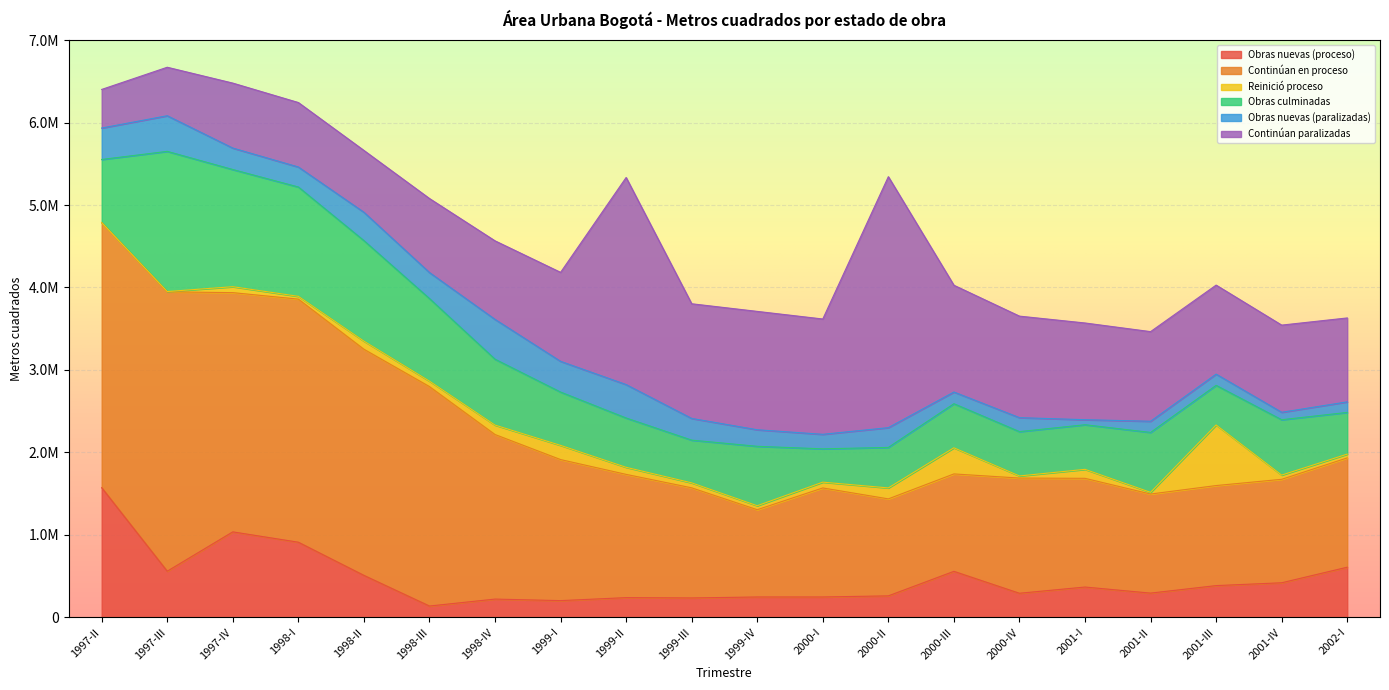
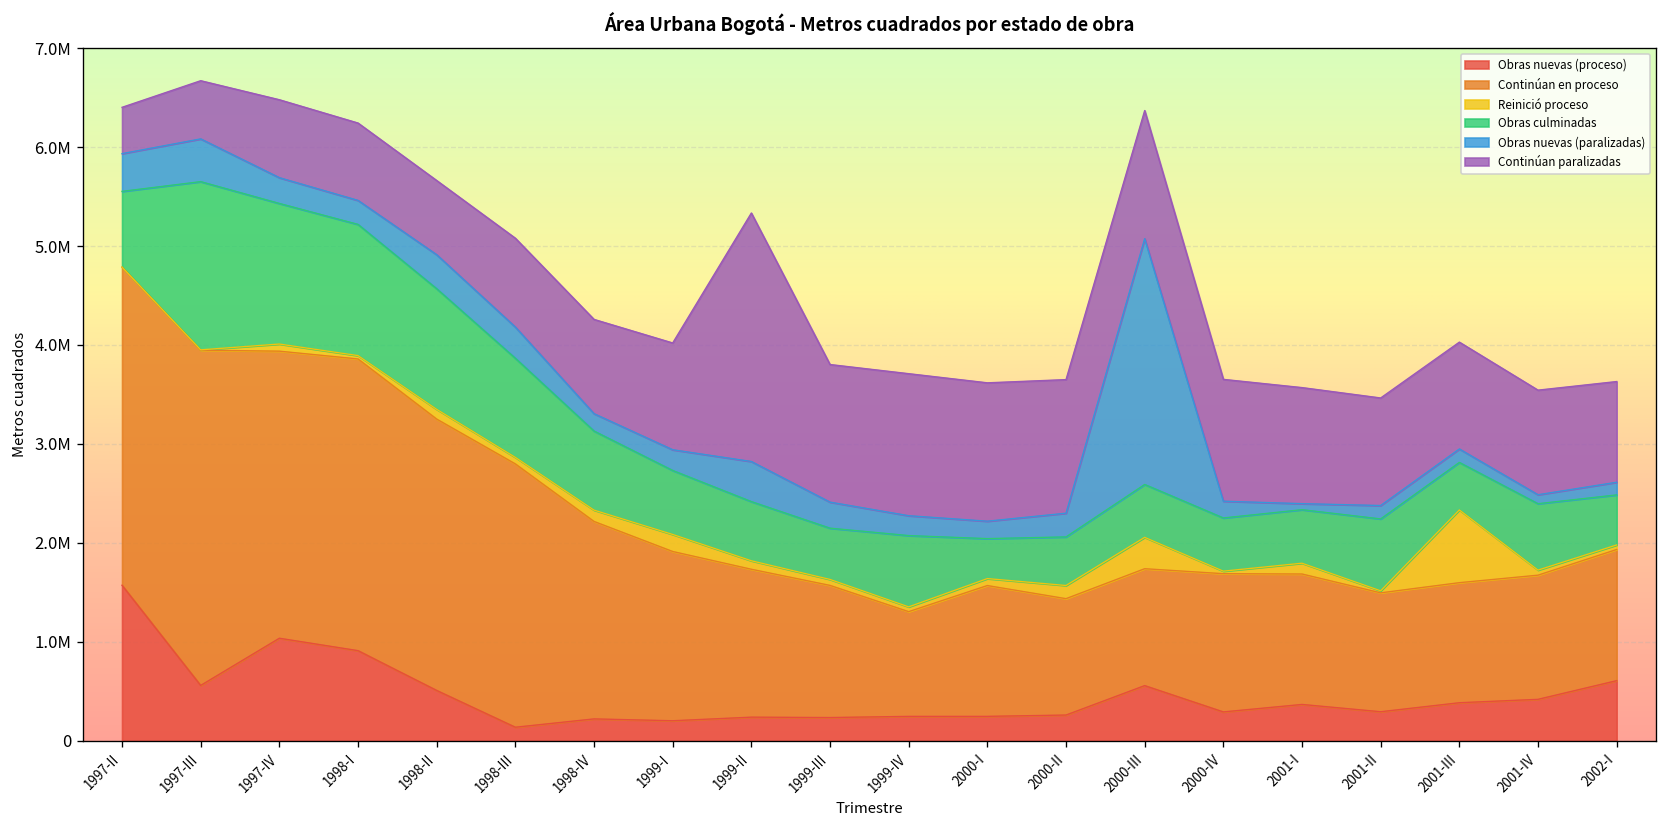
  {
    "Reinició proceso": {
      "1997-IV": 100000,
      "1998-I": 0,
      "1998-II": 100000,
      "1998-III": 100000,
      "1998-IV": 100000,
      "1999-I": 200000,
      "1999-II": 100000,
      "1999-III": 100000,
      "1999-IV": 0,
      "2000-I": 100000,
      "2000-II": 100000,
      "2000-III": 300000,
      "2001-I": 100000,
      "2001-III": 700000,
      "2001-IV": 100000,
      "2002-I": 0
    },
    "Obras culminadas": {
      "1997-II": 800000,
      "1997-III": 1700000,
      "1997-IV": 1400000,
      "1998-I": 1300000,
      "1998-II": 1200000,
      "1998-III": 1000000,
      "1998-IV": 800000,
      "1999-I": 600000,
      "1999-II": 600000,
      "1999-III": 500000,
      "1999-IV": 700000,
      "2000-I": 400000,
      "2000-II": 500000,
      "2000-III": 500000,
      "2000-IV": 500000,
      "2001-I": 500000,
      "2001-II": 700000,
      "2001-III": 500000,
      "2001-IV": 700000,
      "2002-I": 500000
    },
    "Obras nuevas (paralizadas)": {
      "1997-II": 400000,
      "1997-III": 400000,
      "1997-IV": 300000,
      "1998-I": 200000,
      "1998-II": 300000,
      "1998-III": 300000,
-     "1998-IV": 500000,
-     "1999-I": 400000,
+     "1998-IV": 200000,
+     "1999-I": 200000,
      "1999-II": 400000,
      "1999-III": 300000,
      "1999-IV": 200000,
      "2000-I": 200000,
      "2000-II": 200000,
-     "2000-III": 100000,
+     "2000-III": 2500000,
      "2000-IV": 200000,
      "2001-I": 100000,
      "2001-II": 100000,
      "2001-III": 100000,
      "2001-IV": 100000,
      "2002-I": 100000
    },
    "Continúan paralizadas": {
      "1997-II": 500000,
      "1997-III": 600000,
      "1997-IV": 800000,
      "1998-I": 800000,
      "1998-II": 700000,
      "1998-III": 900000,
      "1998-IV": 1000000,
      "1999-I": 1100000,
      "1999-II": 2500000,
      "1999-III": 1400000,
      "1999-IV": 1400000,
      "2000-I": 1400000,
-     "2000-II": 3000000,
+     "2000-II": 1300000,
      "2000-III": 1300000,
      "2000-IV": 1200000,
      "2001-I": 1200000,
      "2001-II": 1100000,
      "2001-III": 1100000,
      "2001-IV": 1100000,
      "2002-I": 1000000
    }
  }
